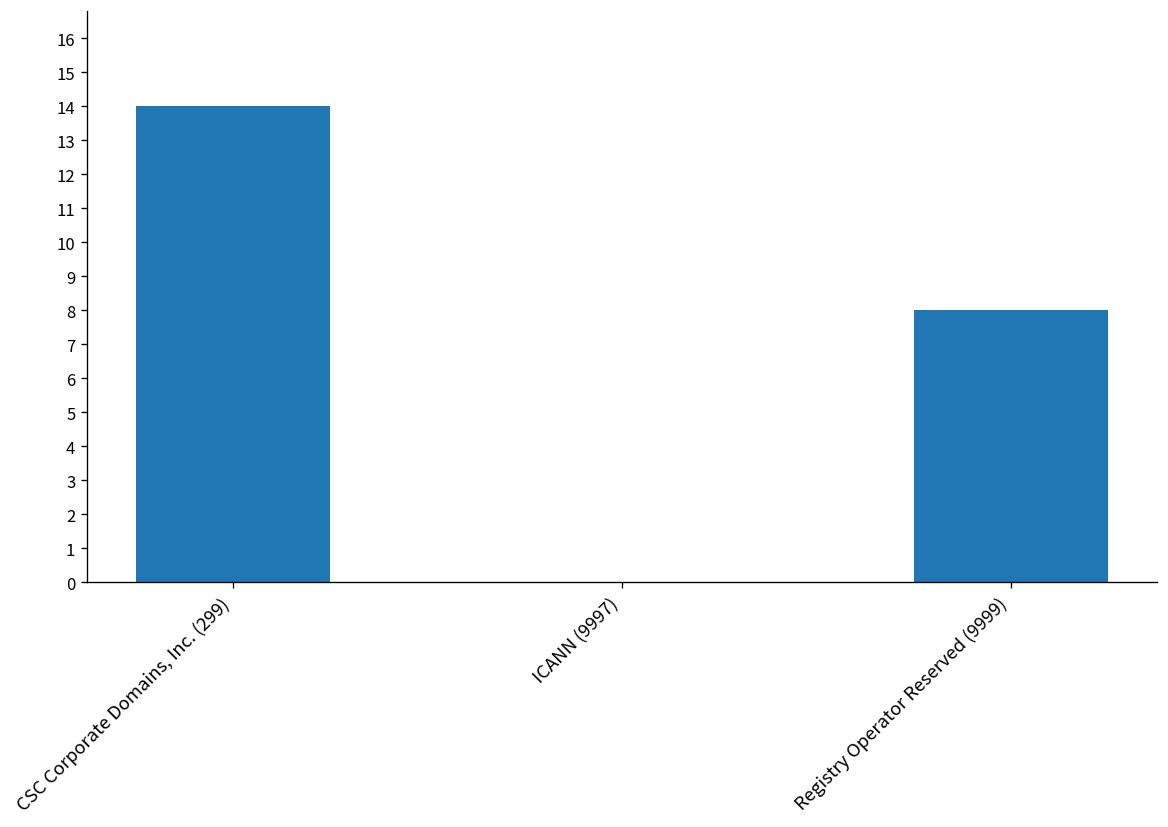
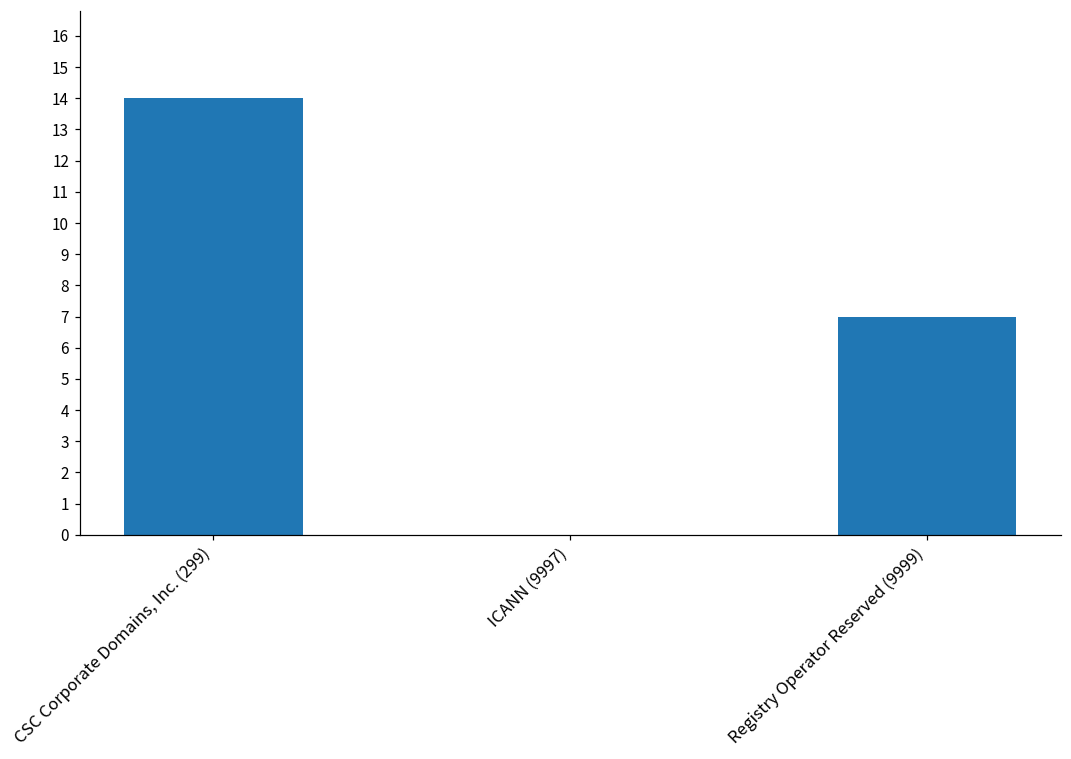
  {
    "CSC Corporate Domains, Inc. (299)": 14,
    "ICANN (9997)": 0,
-   "Registry Operator Reserved (9999)": 8
+   "Registry Operator Reserved (9999)": 7
  }
